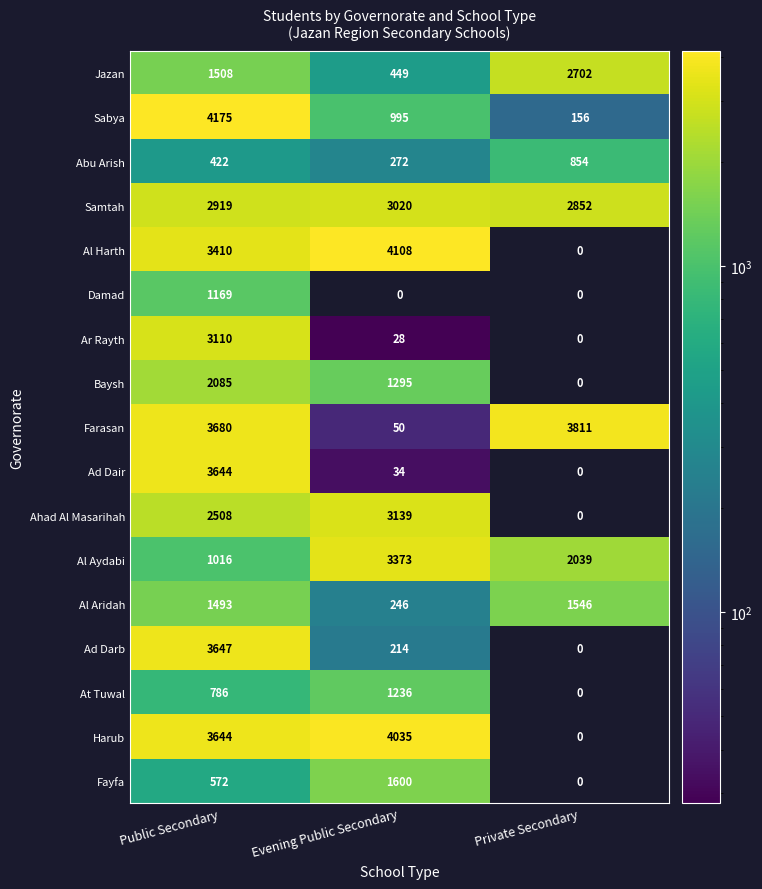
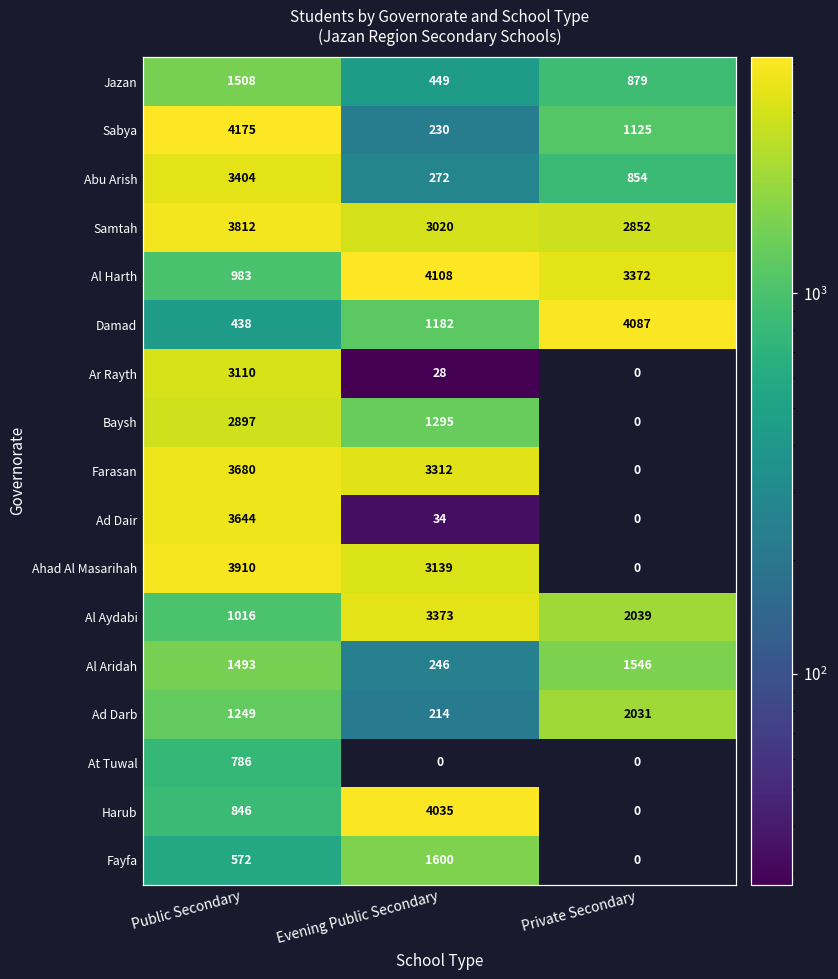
  {
    "Jazan": {
      "Public Secondary": 1508,
      "Evening Public Secondary": 449,
-     "Private Secondary": 2702
+     "Private Secondary": 879
    },
    "Sabya": {
      "Public Secondary": 4175,
-     "Evening Public Secondary": 995,
-     "Private Secondary": 156
+     "Evening Public Secondary": 230,
+     "Private Secondary": 1125
    },
    "Abu Arish": {
-     "Public Secondary": 422,
+     "Public Secondary": 3404,
      "Evening Public Secondary": 272,
      "Private Secondary": 854
    },
    "Samtah": {
-     "Public Secondary": 2919,
+     "Public Secondary": 3812,
      "Evening Public Secondary": 3020,
      "Private Secondary": 2852
    },
    "Al Harth": {
-     "Public Secondary": 3410,
+     "Public Secondary": 983,
      "Evening Public Secondary": 4108,
-     "Private Secondary": 0
+     "Private Secondary": 3372
    },
    "Damad": {
-     "Public Secondary": 1169,
-     "Evening Public Secondary": 0,
-     "Private Secondary": 0
+     "Public Secondary": 438,
+     "Evening Public Secondary": 1182,
+     "Private Secondary": 4087
    },
    "Ar Rayth": {
      "Public Secondary": 3110,
      "Evening Public Secondary": 28,
      "Private Secondary": 0
    },
    "Baysh": {
-     "Public Secondary": 2085,
+     "Public Secondary": 2897,
      "Evening Public Secondary": 1295,
      "Private Secondary": 0
    },
    "Farasan": {
      "Public Secondary": 3680,
-     "Evening Public Secondary": 50,
-     "Private Secondary": 3811
+     "Evening Public Secondary": 3312,
+     "Private Secondary": 0
    },
    "Ad Dair": {
      "Public Secondary": 3644,
      "Evening Public Secondary": 34,
      "Private Secondary": 0
    },
    "Ahad Al Masarihah": {
-     "Public Secondary": 2508,
+     "Public Secondary": 3910,
      "Evening Public Secondary": 3139,
      "Private Secondary": 0
    },
    "Al Aydabi": {
      "Public Secondary": 1016,
      "Evening Public Secondary": 3373,
      "Private Secondary": 2039
    },
    "Al Aridah": {
      "Public Secondary": 1493,
      "Evening Public Secondary": 246,
      "Private Secondary": 1546
    },
    "Ad Darb": {
-     "Public Secondary": 3647,
+     "Public Secondary": 1249,
      "Evening Public Secondary": 214,
-     "Private Secondary": 0
+     "Private Secondary": 2031
    },
    "At Tuwal": {
      "Public Secondary": 786,
-     "Evening Public Secondary": 1236,
+     "Evening Public Secondary": 0,
      "Private Secondary": 0
    },
    "Harub": {
-     "Public Secondary": 3644,
+     "Public Secondary": 846,
      "Evening Public Secondary": 4035,
      "Private Secondary": 0
    },
    "Fayfa": {
      "Public Secondary": 572,
      "Evening Public Secondary": 1600,
      "Private Secondary": 0
    }
  }
